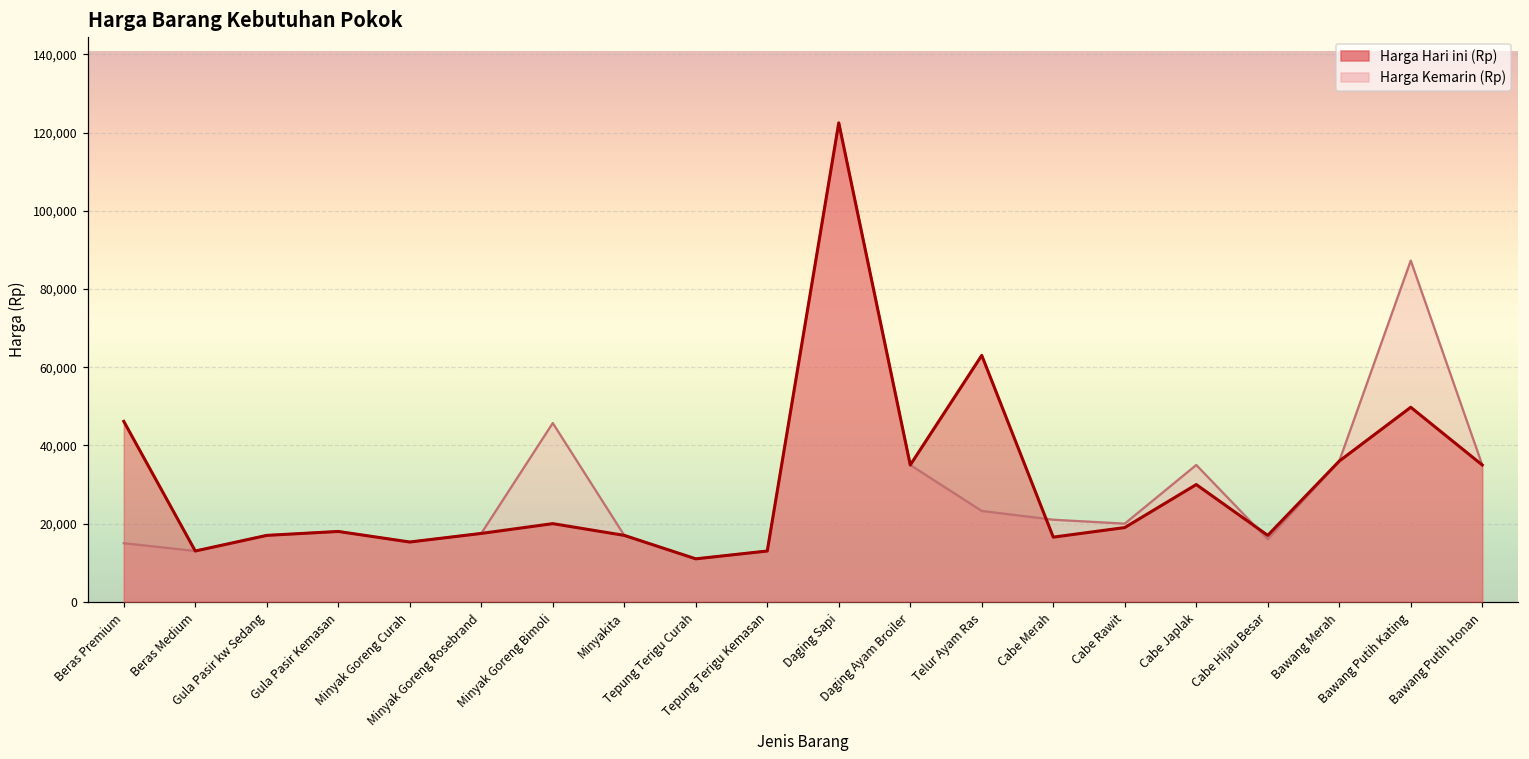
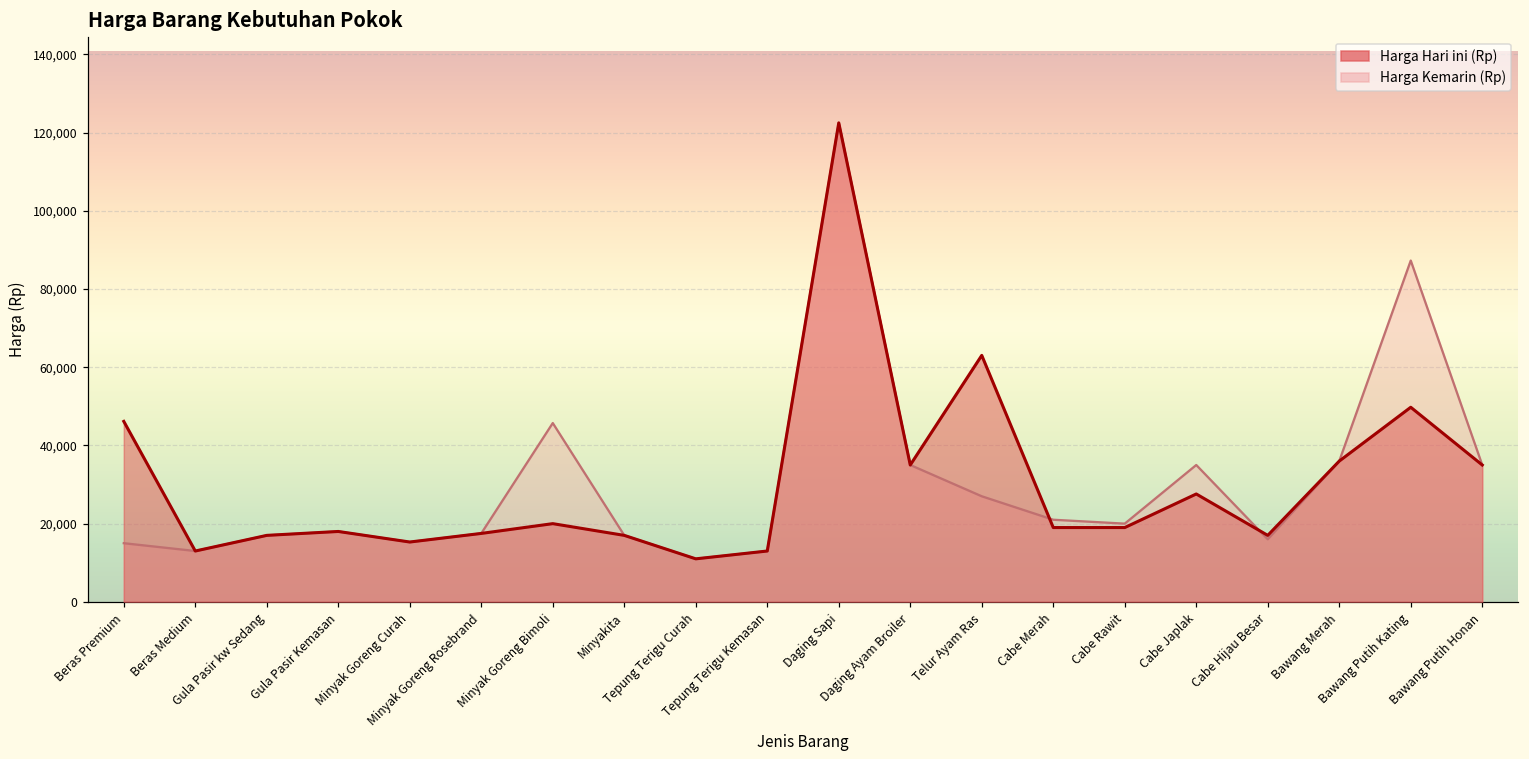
  {
    "Harga Kemarin (Rp)": {
      "Beras Premium": "15,000",
      "Minyak Goreng Bimoli": "46,000",
-     "Telur Ayam Ras": "23,000",
+     "Telur Ayam Ras": "27,000",
      "Cabe Merah": "21,000",
      "Cabe Rawit": "20,000",
      "Cabe Japlak": "35,000",
      "Cabe Hijau Besar": "16,000",
      "Bawang Putih Kating": "87,000"
    },
    "Harga Hari ini (Rp)": {
      "Beras Premium": "46,000",
      "Minyak Goreng Bimoli": "20,000",
      "Telur Ayam Ras": "63,000",
-     "Cabe Merah": "17,000",
+     "Cabe Merah": "19,000",
      "Cabe Rawit": "19,000",
-     "Cabe Japlak": "30,000",
+     "Cabe Japlak": "28,000",
      "Cabe Hijau Besar": "17,000",
      "Bawang Putih Kating": "50,000"
    }
  }
